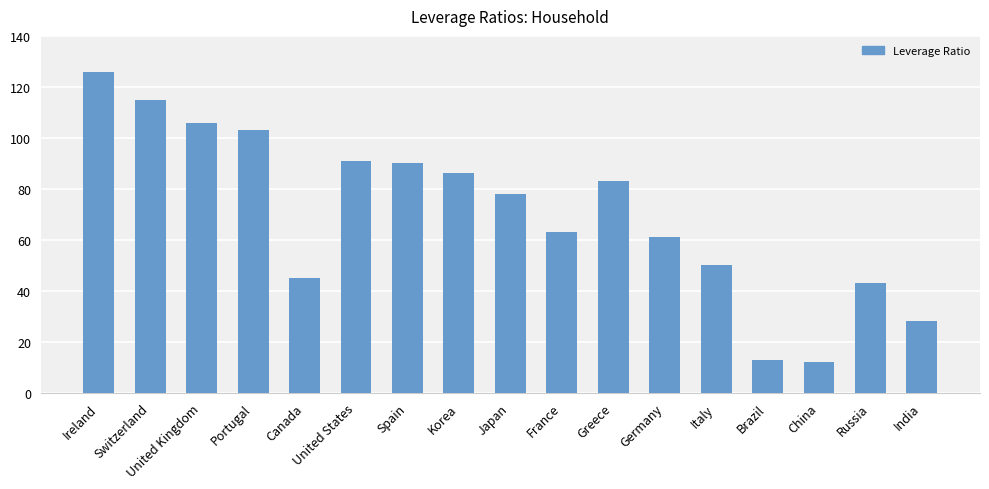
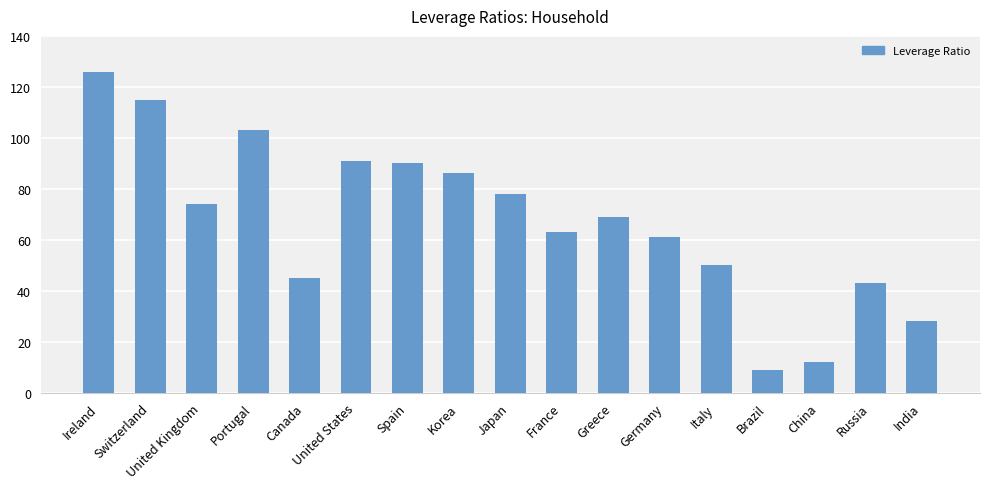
  {
    "Ireland": 126,
    "Switzerland": 115,
-   "United Kingdom": 106,
+   "United Kingdom": 74,
    "Portugal": 103,
    "Canada": 45,
    "United States": 91,
    "Spain": 90,
    "Korea": 86,
    "Japan": 78,
    "France": 63,
-   "Greece": 83,
+   "Greece": 69,
    "Germany": 61,
    "Italy": 50,
-   "Brazil": 13,
+   "Brazil": 9,
    "China": 12,
    "Russia": 43,
    "India": 28
  }
